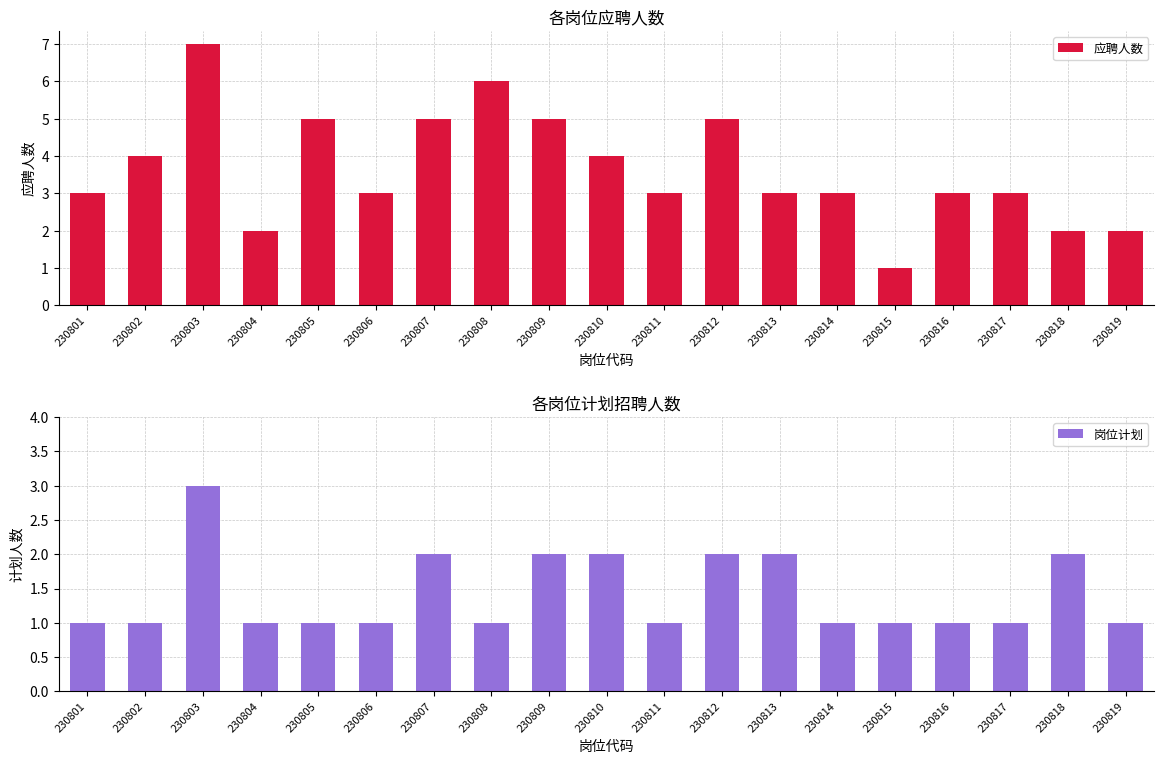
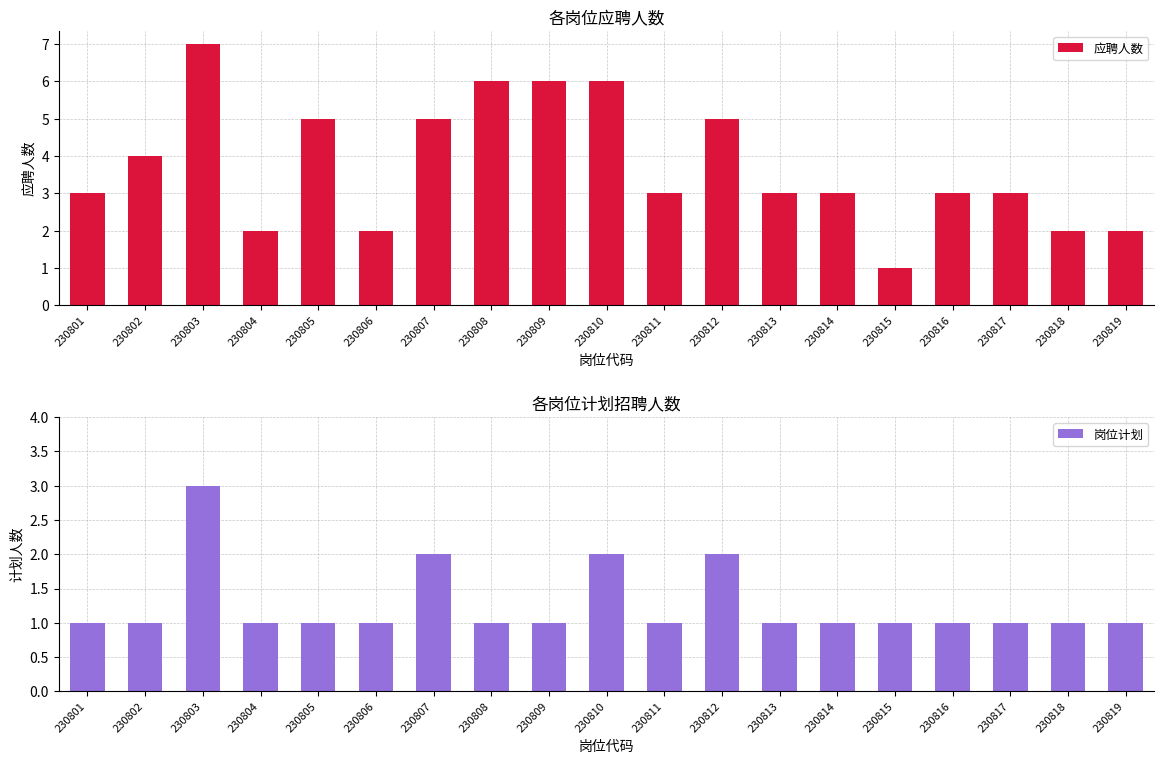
  {
    "各岗位应聘人数": {
      "230801": 3,
      "230802": 4,
      "230803": 7,
      "230804": 2,
      "230805": 5,
-     "230806": 3,
+     "230806": 2,
      "230807": 5,
      "230808": 6,
-     "230809": 5,
-     "230810": 4,
+     "230809": 6,
+     "230810": 6,
      "230811": 3,
      "230812": 5,
      "230813": 3,
      "230814": 3,
      "230815": 1,
      "230816": 3,
      "230817": 3,
      "230818": 2,
      "230819": 2
    },
    "各岗位计划招聘人数": {
      "230801": 1,
      "230802": 1,
      "230803": 3,
      "230804": 1,
      "230805": 1,
      "230806": 1,
      "230807": 2,
      "230808": 1,
-     "230809": 2,
+     "230809": 1,
      "230810": 2,
      "230811": 1,
      "230812": 2,
-     "230813": 2,
+     "230813": 1,
      "230814": 1,
      "230815": 1,
      "230816": 1,
      "230817": 1,
-     "230818": 2,
+     "230818": 1,
      "230819": 1
    }
  }
